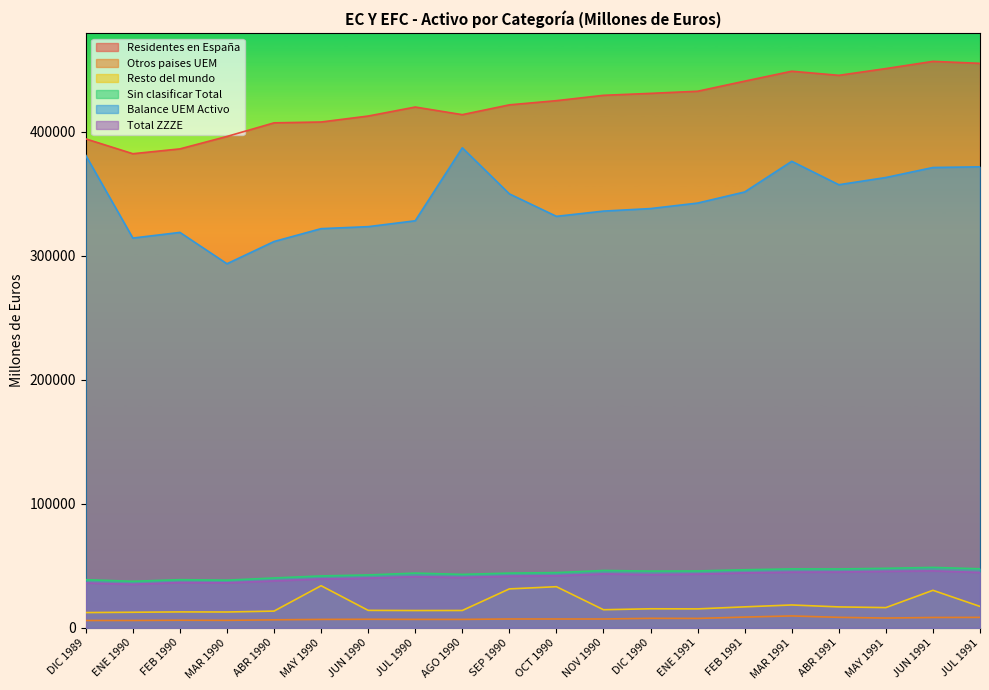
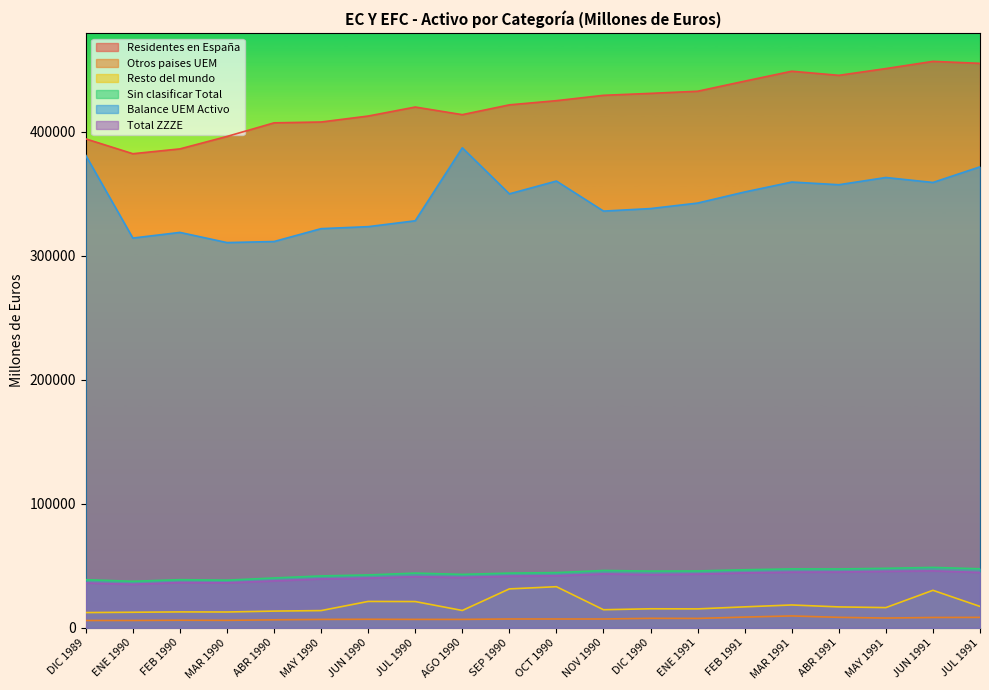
  {
    "Resto del mundo": {
      "DIC 1989": 12000,
      "ENE 1990": 13000,
      "FEB 1990": 13000,
      "MAR 1990": 13000,
      "ABR 1990": 13000,
-     "MAY 1990": 34000,
-     "JUN 1990": 14000,
-     "JUL 1990": 14000,
+     "MAY 1990": 14000,
+     "JUN 1990": 21000,
+     "JUL 1990": 21000,
      "AGO 1990": 14000,
      "SEP 1990": 31000,
      "OCT 1990": 33000,
      "NOV 1990": 15000,
      "DIC 1990": 15000,
      "ENE 1991": 15000,
      "FEB 1991": 17000,
      "MAR 1991": 18000,
      "ABR 1991": 17000,
      "MAY 1991": 16000,
      "JUN 1991": 30000,
      "JUL 1991": 17000
    },
    "Sin clasificar Total": {
      "DIC 1989": 39000,
      "ENE 1990": 37000,
      "FEB 1990": 39000,
      "MAR 1990": 38000,
      "ABR 1990": 40000,
      "MAY 1990": 42000,
      "JUN 1990": 43000,
      "JUL 1990": 44000,
      "AGO 1990": 43000,
      "SEP 1990": 44000,
      "OCT 1990": 44000,
      "NOV 1990": 46000,
      "DIC 1990": 46000,
      "ENE 1991": 46000,
      "FEB 1991": 47000,
      "MAR 1991": 47000,
      "ABR 1991": 47000,
      "MAY 1991": 48000,
      "JUN 1991": 49000,
      "JUL 1991": 48000
    },
    "Balance UEM Activo": {
      "DIC 1989": 381000,
      "ENE 1990": 314000,
      "FEB 1990": 319000,
-     "MAR 1990": 294000,
+     "MAR 1990": 311000,
      "ABR 1990": 312000,
      "MAY 1990": 322000,
      "JUN 1990": 324000,
      "JUL 1990": 328000,
      "AGO 1990": 387000,
      "SEP 1990": 350000,
-     "OCT 1990": 332000,
+     "OCT 1990": 360000,
      "NOV 1990": 336000,
      "DIC 1990": 338000,
      "ENE 1991": 343000,
      "FEB 1991": 352000,
-     "MAR 1991": 376000,
+     "MAR 1991": 360000,
      "ABR 1991": 357000,
      "MAY 1991": 363000,
-     "JUN 1991": 371000,
+     "JUN 1991": 359000,
      "JUL 1991": 372000
    },
    "Total ZZZE": {
      "DIC 1989": 36000,
      "ENE 1990": 35000,
      "FEB 1990": 36000,
      "MAR 1990": 36000,
      "ABR 1990": 38000,
      "MAY 1990": 39000,
      "JUN 1990": 40000,
      "JUL 1990": 41000,
      "AGO 1990": 41000,
      "SEP 1990": 42000,
      "OCT 1990": 42000,
      "NOV 1990": 43000,
      "DIC 1990": 43000,
      "ENE 1991": 43000,
      "FEB 1991": 44000,
      "MAR 1991": 45000,
      "ABR 1991": 45000,
      "MAY 1991": 46000,
      "JUN 1991": 46000,
      "JUL 1991": 45000
    }
  }
